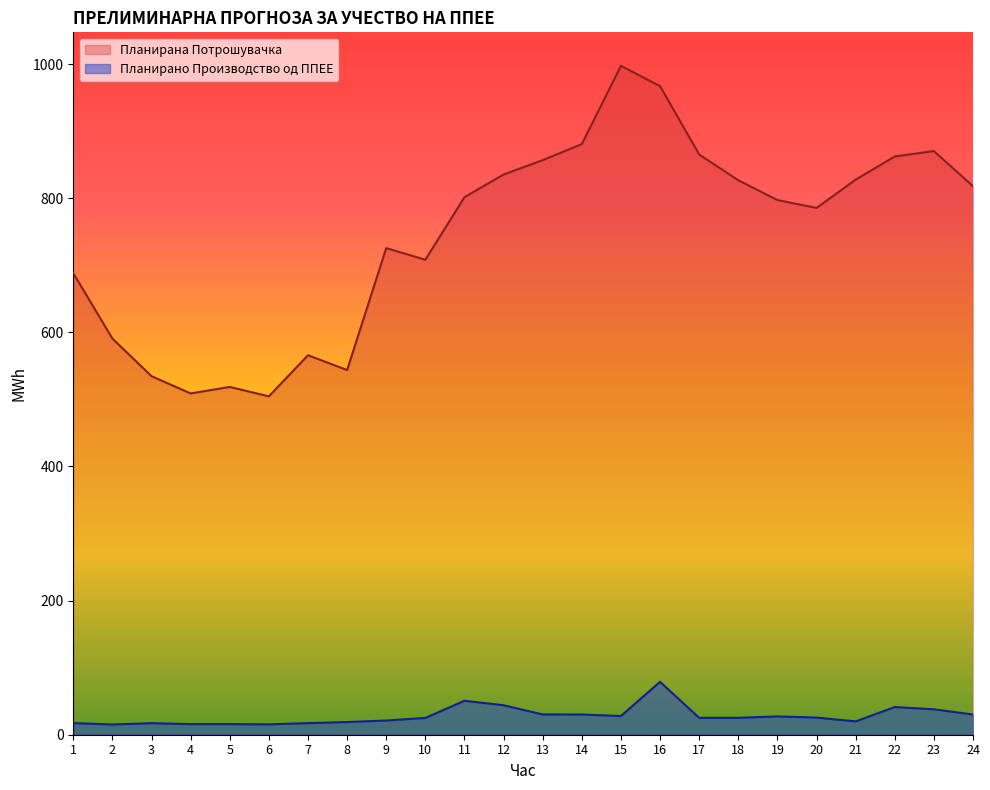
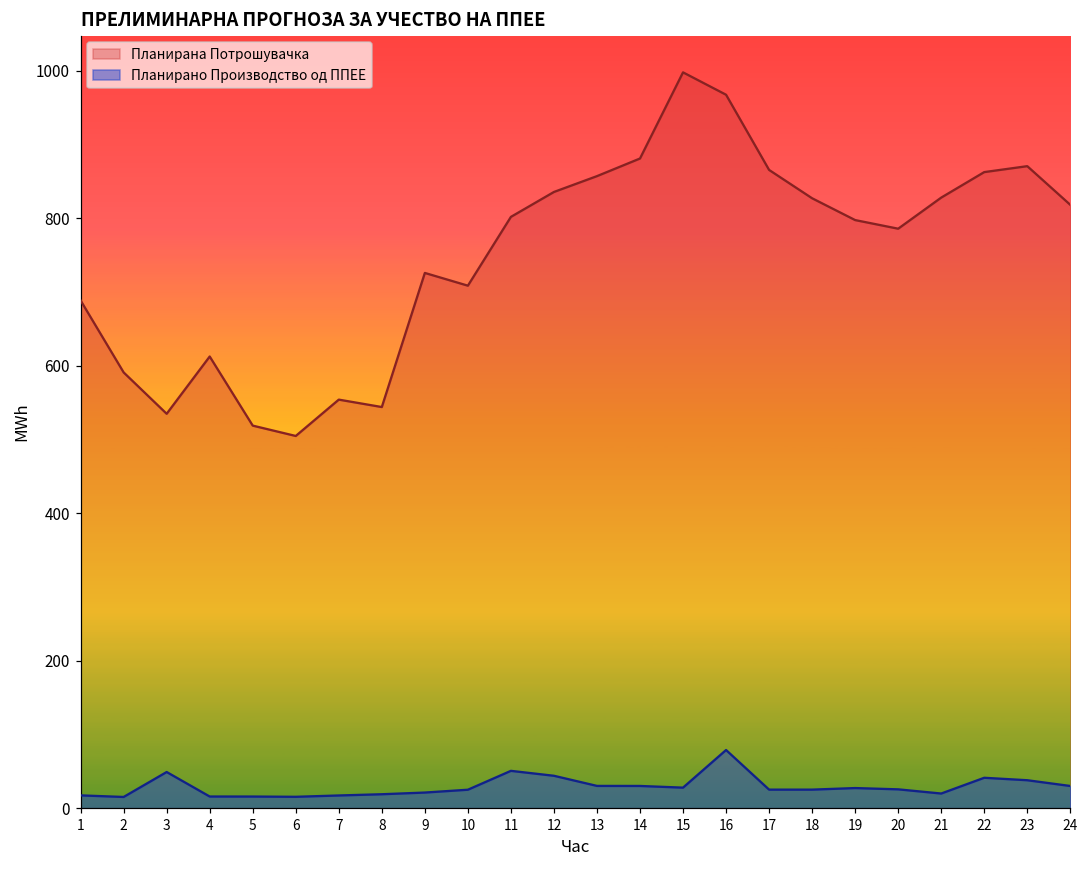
  {
    "Планирана Потрошувачка": {
      "1": 690,
      "2": 590,
      "3": 530,
-     "4": 510,
+     "4": 610,
      "5": 520,
      "6": 500,
-     "7": 570,
+     "7": 550,
      "8": 540,
      "9": 730,
      "10": 710,
      "11": 800,
      "12": 840,
      "13": 860,
      "14": 880,
      "15": 1000,
      "16": 970,
      "17": 870,
      "18": 830,
      "19": 800,
      "20": 790,
      "21": 830,
      "22": 860,
      "23": 870,
      "24": 820
    },
    "Планирано Производство од ППЕЕ": {
      "1": 20,
      "2": 20,
-     "3": 20,
+     "3": 50,
      "4": 20,
      "5": 20,
      "6": 20,
      "7": 20,
      "8": 20,
      "9": 20,
      "10": 30,
      "11": 50,
      "12": 40,
      "13": 30,
      "14": 30,
      "15": 30,
      "16": 80,
      "17": 30,
      "18": 30,
      "19": 30,
      "20": 30,
      "21": 20,
      "22": 40,
      "23": 40,
      "24": 30
    }
  }
